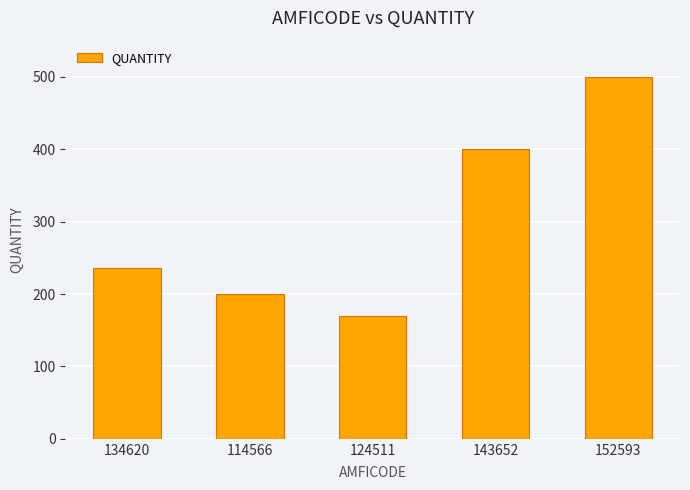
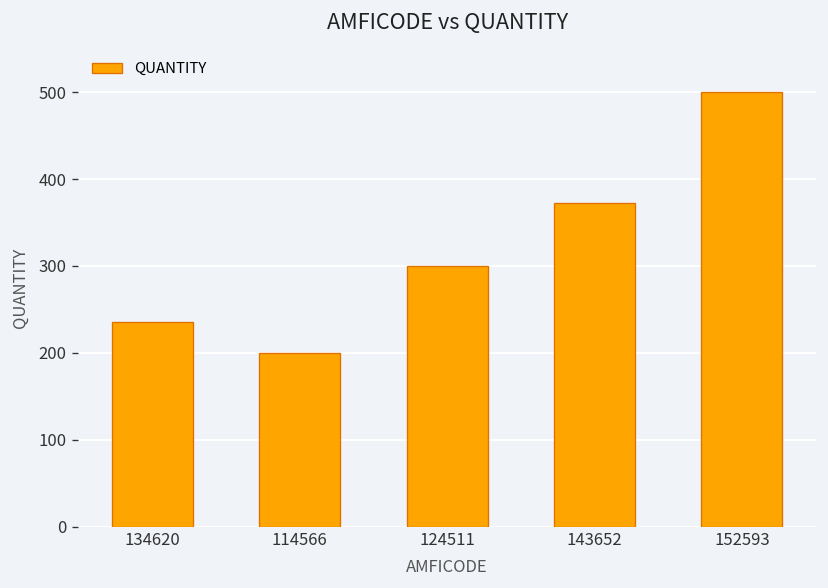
  {
    "134620": 240,
    "114566": 200,
-   "124511": 170,
-   "143652": 400,
+   "124511": 300,
+   "143652": 370,
    "152593": 500
  }
